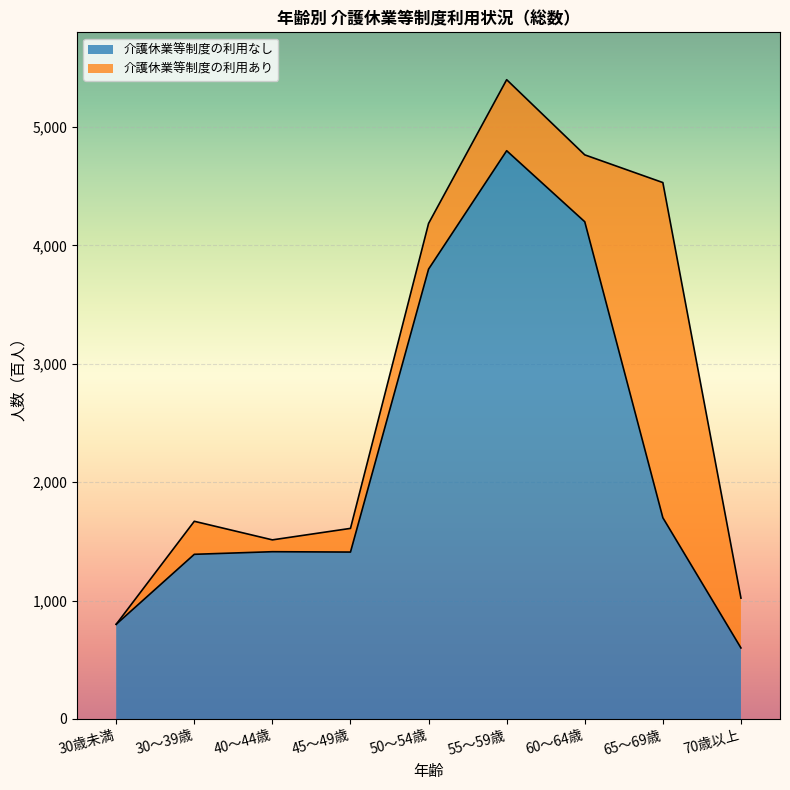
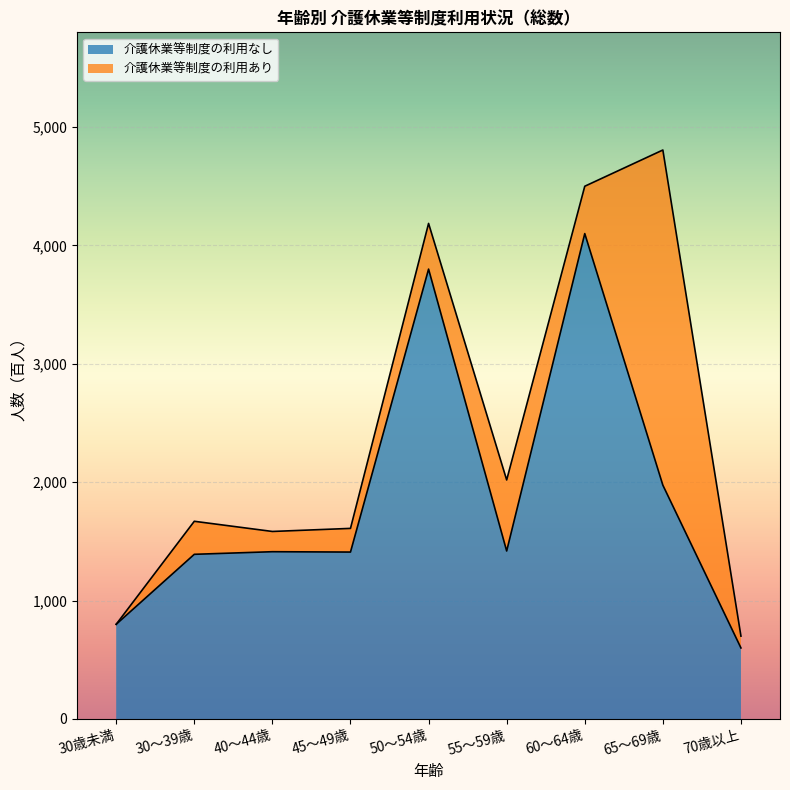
  {
    "介護休業等制度の利用なし": {
      "30～39歳": "1,390",
      "40～44歳": "1,410",
      "45～49歳": "1,410",
      "50～54歳": "3,800",
-     "55～59歳": "4,800",
-     "60～64歳": "4,200",
-     "65～69歳": "1,700",
+     "55～59歳": "1,420",
+     "60～64歳": "4,100",
+     "65～69歳": "1,980",
      "70歳以上": "600"
    },
    "介護休業等制度の利用あり": {
      "30～39歳": "280",
-     "40～44歳": "100",
+     "40～44歳": "170",
      "45～49歳": "200",
      "50～54歳": "390",
      "55～59歳": "600",
-     "60～64歳": "570",
+     "60～64歳": "400",
      "65～69歳": "2,830",
-     "70歳以上": "420"
+     "70歳以上": "100"
    }
  }
